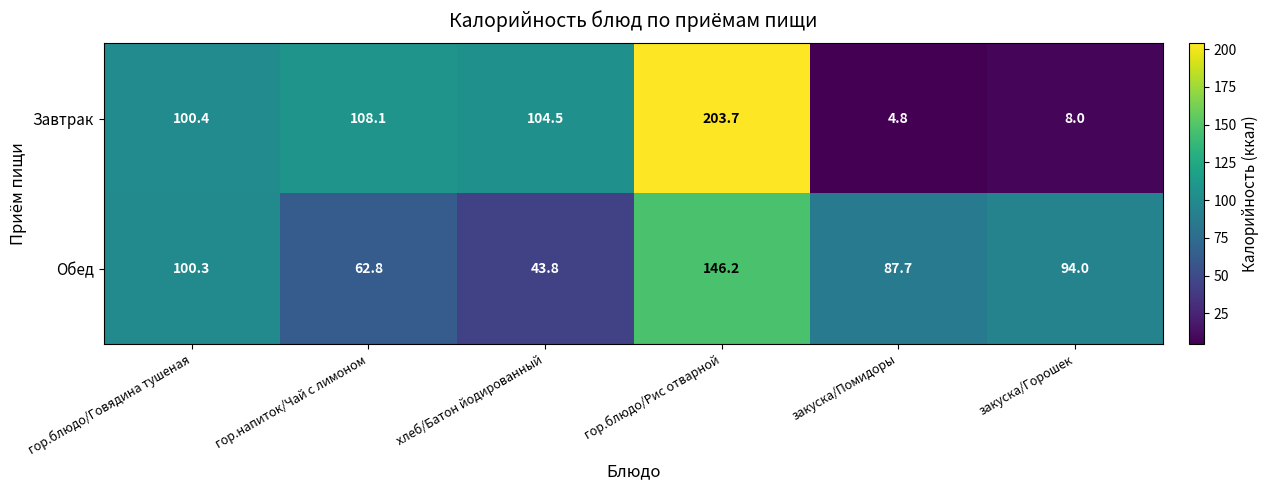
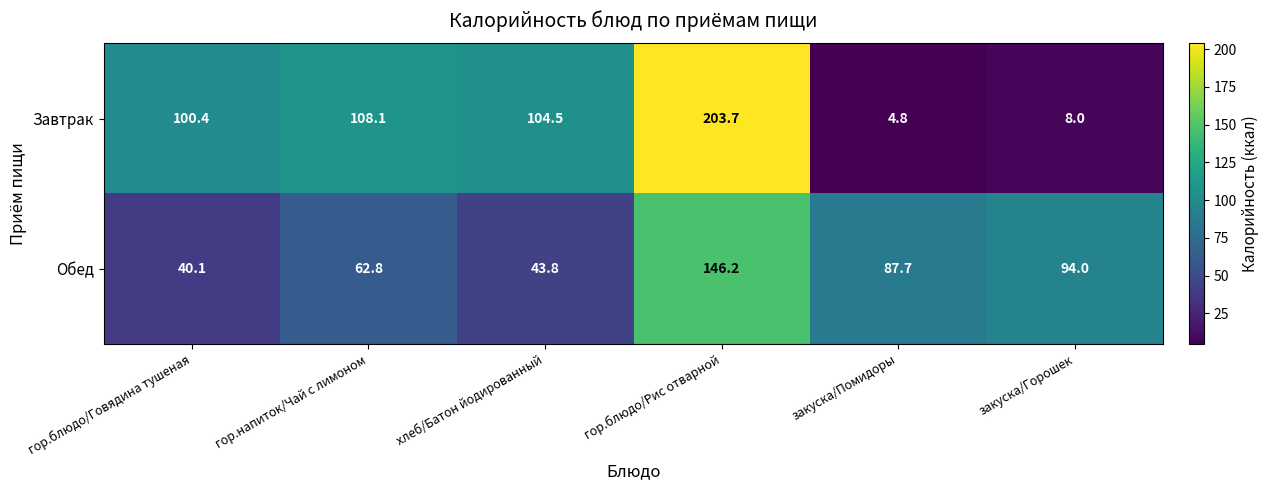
  {
    "Завтрак": {
      "гор.блюдо/Говядина тушеная": 100.4,
      "гор.напиток/Чай с лимоном": 108.1,
      "хлеб/Батон йодированный": 104.5,
      "гор.блюдо/Рис отварной": 203.7,
      "закуска/Помидоры": 4.8,
      "закуска/Горошек": 8.0
    },
    "Обед": {
-     "гор.блюдо/Говядина тушеная": 100.3,
+     "гор.блюдо/Говядина тушеная": 40.1,
      "гор.напиток/Чай с лимоном": 62.8,
      "хлеб/Батон йодированный": 43.8,
      "гор.блюдо/Рис отварной": 146.2,
      "закуска/Помидоры": 87.7,
      "закуска/Горошек": 94.0
    }
  }
